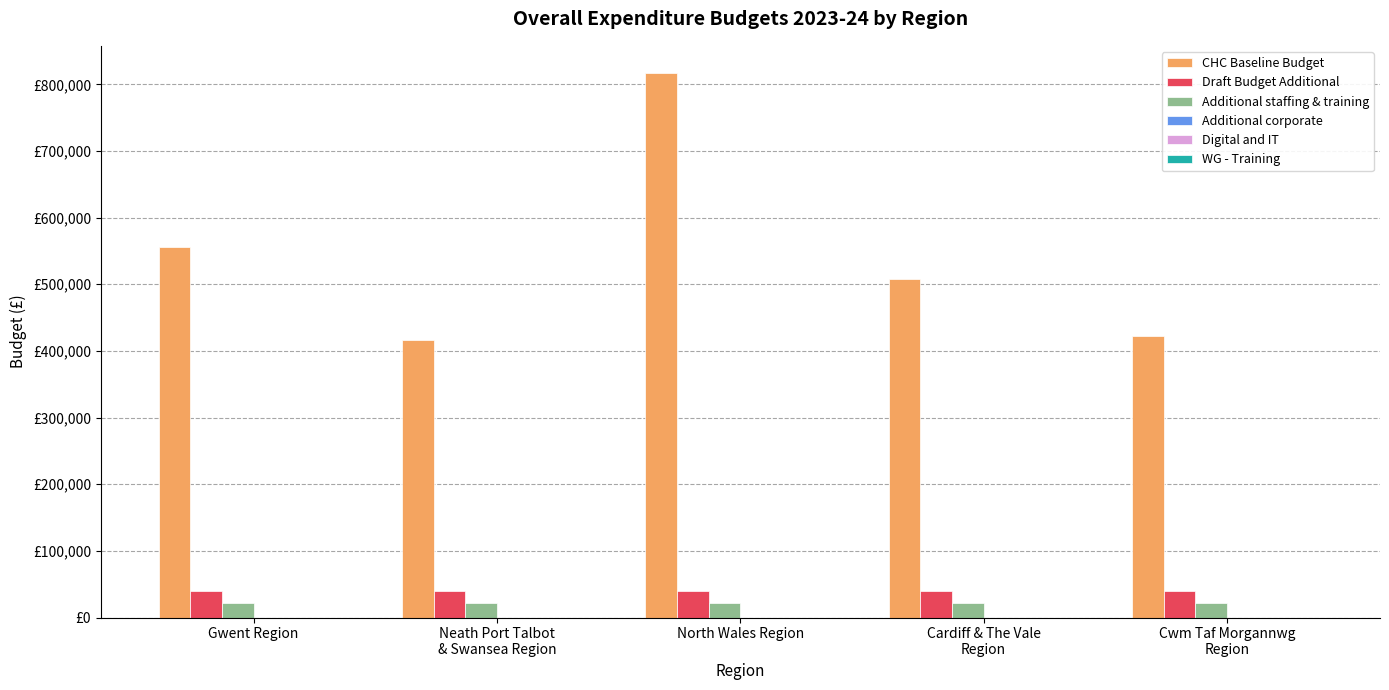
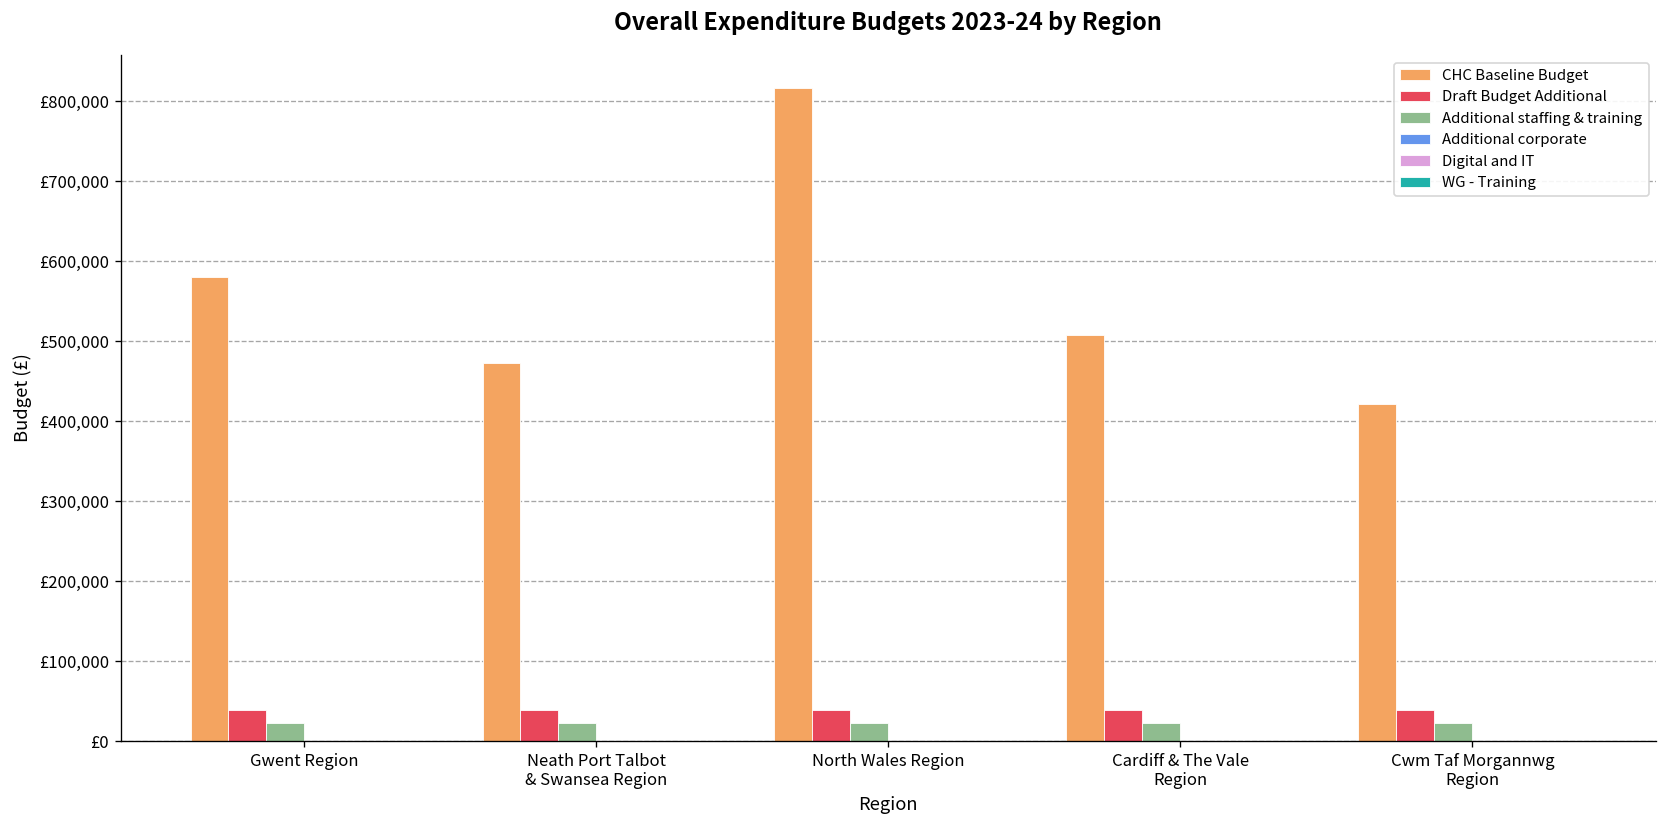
  {
    "CHC Baseline Budget": {
-     "Gwent Region": "£560,000",
-     "Neath Port Talbot & Swansea Region": "£420,000",
+     "Gwent Region": "£580,000",
+     "Neath Port Talbot & Swansea Region": "£470,000",
      "North Wales Region": "£820,000",
      "Cardiff & The Vale Region": "£510,000",
      "Cwm Taf Morgannwg Region": "£420,000"
    },
    "Draft Budget Additional": {
      "Gwent Region": "£40,000",
      "Neath Port Talbot & Swansea Region": "£40,000",
      "North Wales Region": "£40,000",
      "Cardiff & The Vale Region": "£40,000",
      "Cwm Taf Morgannwg Region": "£40,000"
    },
    "Additional staffing & training": {
      "Gwent Region": "£20,000",
      "Neath Port Talbot & Swansea Region": "£20,000",
      "North Wales Region": "£20,000",
      "Cardiff & The Vale Region": "£20,000",
      "Cwm Taf Morgannwg Region": "£20,000"
    },
    "Additional corporate": {
      "Gwent Region": "£0",
      "Neath Port Talbot & Swansea Region": "£0",
      "North Wales Region": "£0",
      "Cardiff & The Vale Region": "£0",
      "Cwm Taf Morgannwg Region": "£0"
    },
    "Digital and IT": {
      "Gwent Region": "£0",
      "Neath Port Talbot & Swansea Region": "£0",
      "North Wales Region": "£0",
      "Cardiff & The Vale Region": "£0",
      "Cwm Taf Morgannwg Region": "£0"
    },
    "WG - Training": {
      "Gwent Region": "£0",
      "Neath Port Talbot & Swansea Region": "£0",
      "North Wales Region": "£0",
      "Cardiff & The Vale Region": "£0",
      "Cwm Taf Morgannwg Region": "£0"
    }
  }
